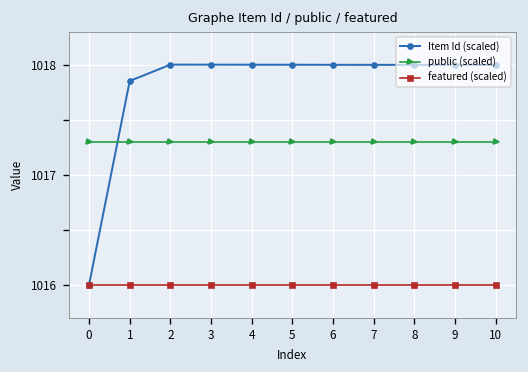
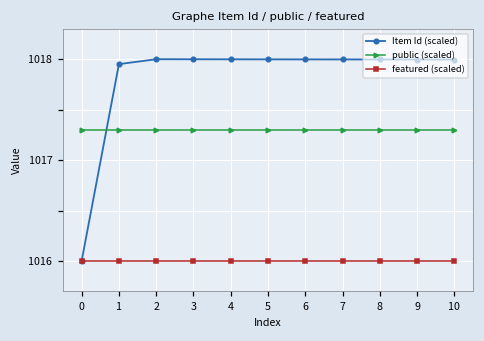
  {
    "Item Id (scaled)": {
-     "1": 1017.9,
+     "1": 1018.0,
      "2": 1018.0,
      "3": 1018.0,
      "4": 1018.0,
      "5": 1018.0,
      "6": 1018.0,
      "7": 1018.0
    },
    "public (scaled)": {
      "0": 1017.3,
      "1": 1017.3,
      "2": 1017.3,
      "3": 1017.3,
      "4": 1017.3,
      "5": 1017.3,
      "6": 1017.3,
      "7": 1017.3,
      "8": 1017.3,
      "9": 1017.3,
      "10": 1017.3
    },
    "featured (scaled)": {
      "1": 1016.0,
      "2": 1016.0,
      "3": 1016.0,
      "4": 1016.0,
      "5": 1016.0,
      "6": 1016.0,
      "7": 1016.0,
      "8": 1016.0,
      "9": 1016.0,
      "10": 1016.0
    }
  }
